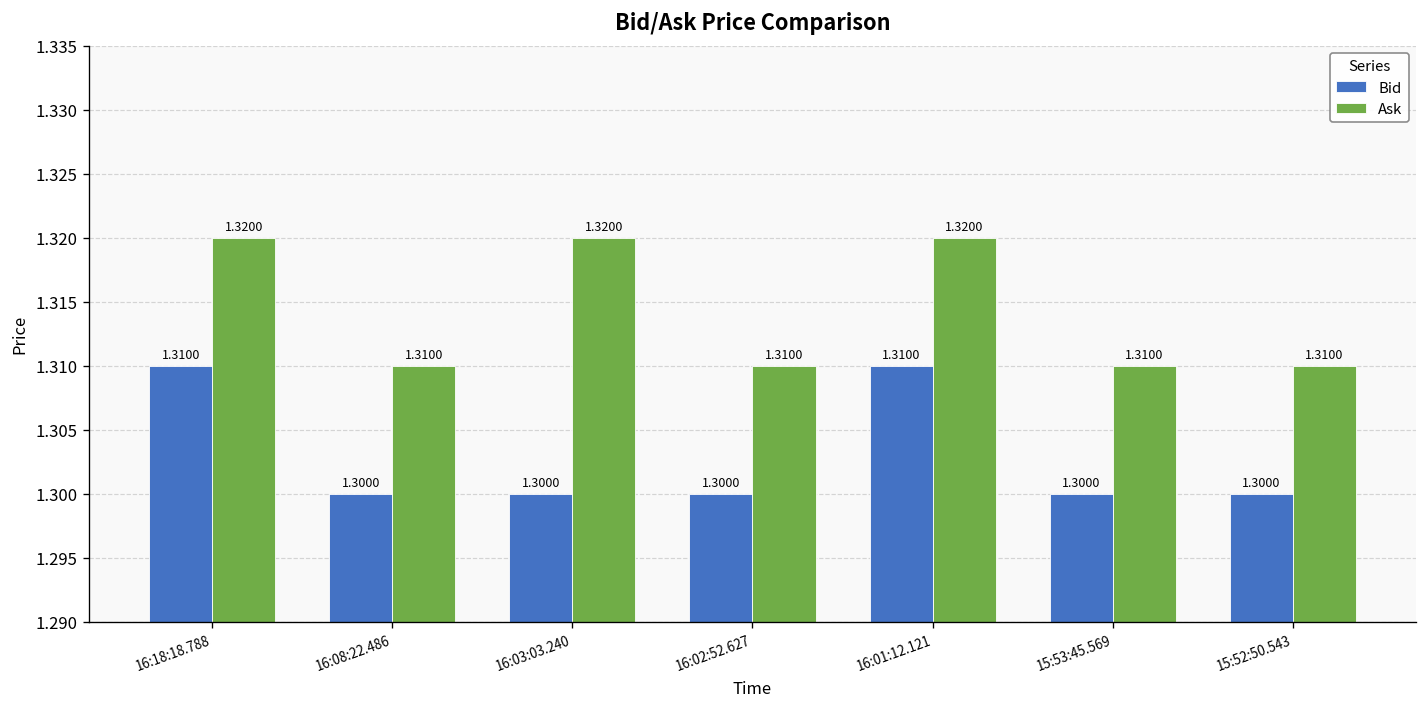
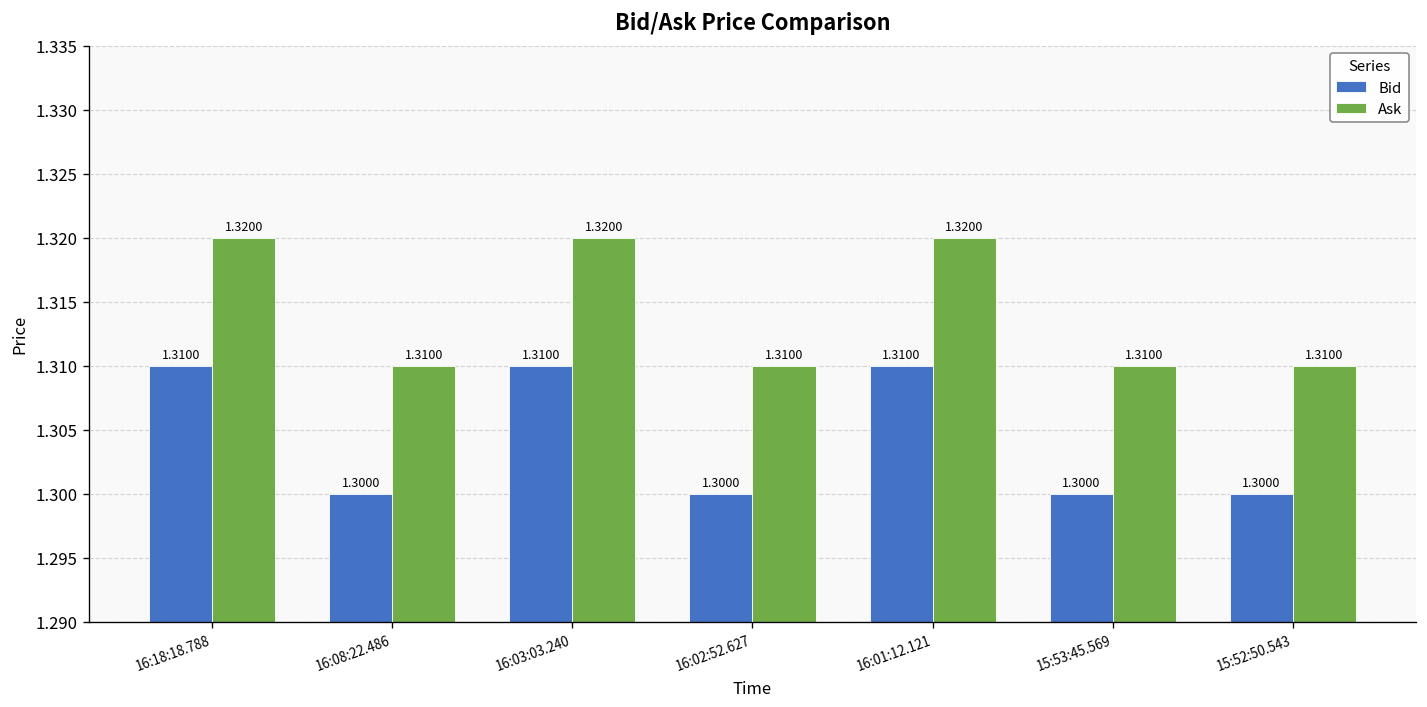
  {
    "Bid": {
      "16:18:18.788": 1.3100,
      "16:08:22.486": 1.3000,
-     "16:03:03.240": 1.3000,
+     "16:03:03.240": 1.3100,
      "16:02:52.627": 1.3000,
      "16:01:12.121": 1.3100,
      "15:53:45.569": 1.3000,
      "15:52:50.543": 1.3000
    },
    "Ask": {
      "16:18:18.788": 1.3200,
      "16:08:22.486": 1.3100,
      "16:03:03.240": 1.3200,
      "16:02:52.627": 1.3100,
      "16:01:12.121": 1.3200,
      "15:53:45.569": 1.3100,
      "15:52:50.543": 1.3100
    }
  }
